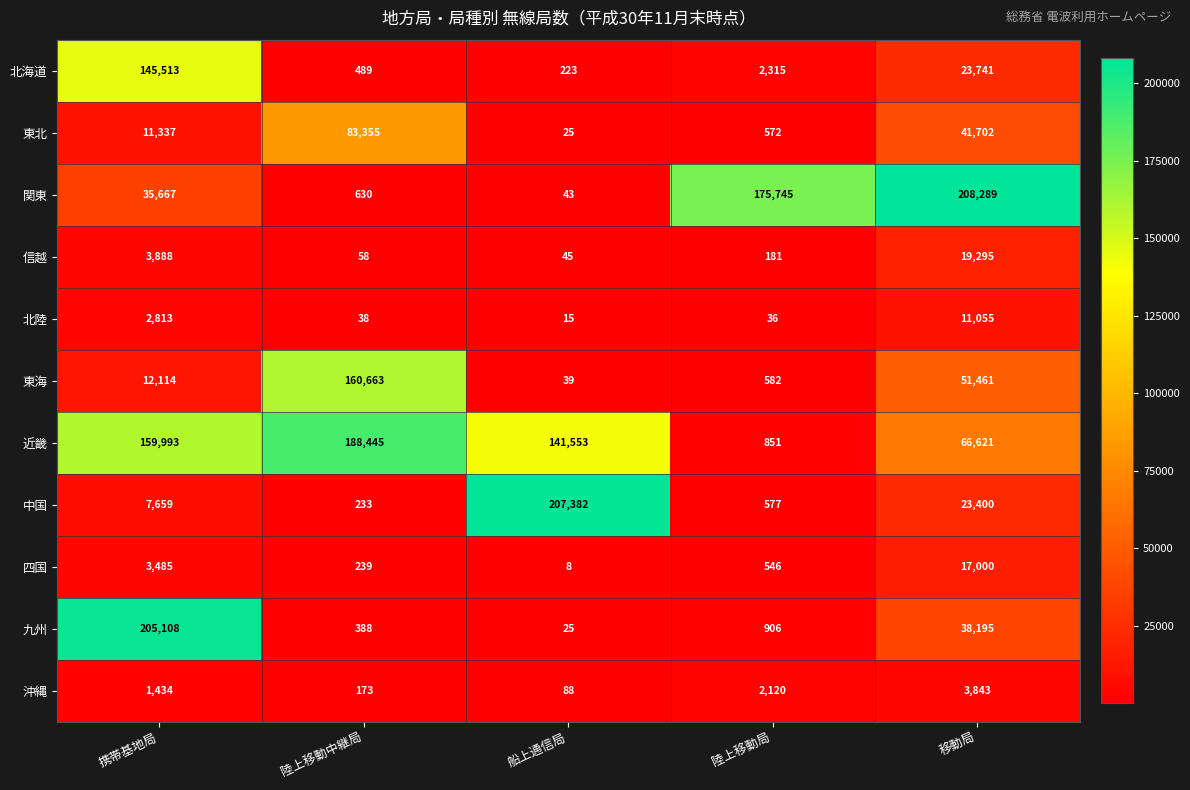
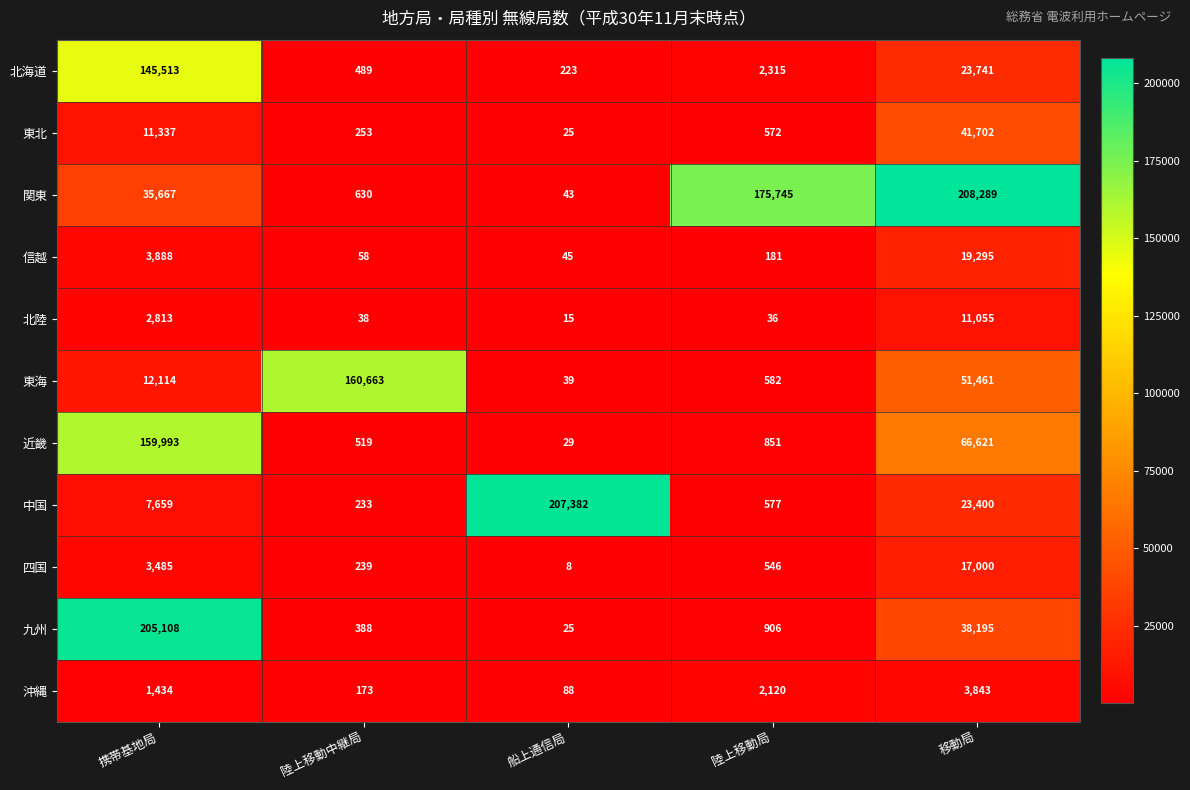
  {
    "北海道": {
      "携帯基地局": "145,513",
      "陸上移動中継局": "489",
      "船上通信局": "223",
      "陸上移動局": "2,315",
      "移動局": "23,741"
    },
    "東北": {
      "携帯基地局": "11,337",
-     "陸上移動中継局": "83,355",
+     "陸上移動中継局": "253",
      "船上通信局": "25",
      "陸上移動局": "572",
      "移動局": "41,702"
    },
    "関東": {
      "携帯基地局": "35,667",
      "陸上移動中継局": "630",
      "船上通信局": "43",
      "陸上移動局": "175,745",
      "移動局": "208,289"
    },
    "信越": {
      "携帯基地局": "3,888",
      "陸上移動中継局": "58",
      "船上通信局": "45",
      "陸上移動局": "181",
      "移動局": "19,295"
    },
    "北陸": {
      "携帯基地局": "2,813",
      "陸上移動中継局": "38",
      "船上通信局": "15",
      "陸上移動局": "36",
      "移動局": "11,055"
    },
    "東海": {
      "携帯基地局": "12,114",
      "陸上移動中継局": "160,663",
      "船上通信局": "39",
      "陸上移動局": "582",
      "移動局": "51,461"
    },
    "近畿": {
      "携帯基地局": "159,993",
-     "陸上移動中継局": "188,445",
-     "船上通信局": "141,553",
+     "陸上移動中継局": "519",
+     "船上通信局": "29",
      "陸上移動局": "851",
      "移動局": "66,621"
    },
    "中国": {
      "携帯基地局": "7,659",
      "陸上移動中継局": "233",
      "船上通信局": "207,382",
      "陸上移動局": "577",
      "移動局": "23,400"
    },
    "四国": {
      "携帯基地局": "3,485",
      "陸上移動中継局": "239",
      "船上通信局": "8",
      "陸上移動局": "546",
      "移動局": "17,000"
    },
    "九州": {
      "携帯基地局": "205,108",
      "陸上移動中継局": "388",
      "船上通信局": "25",
      "陸上移動局": "906",
      "移動局": "38,195"
    },
    "沖縄": {
      "携帯基地局": "1,434",
      "陸上移動中継局": "173",
      "船上通信局": "88",
      "陸上移動局": "2,120",
      "移動局": "3,843"
    }
  }
